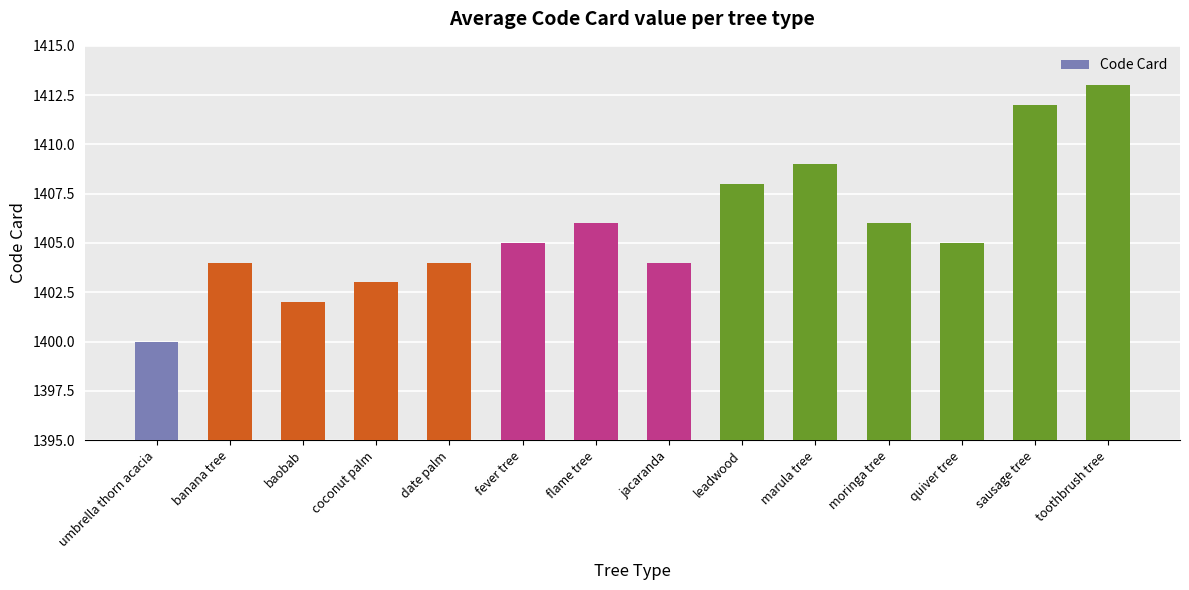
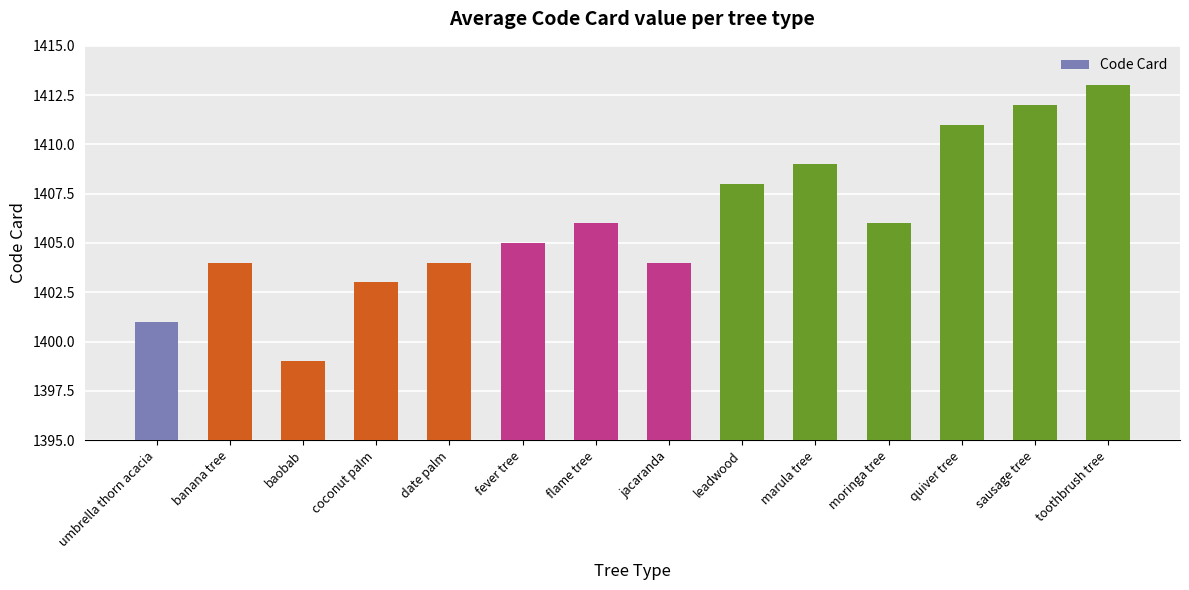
  {
-   "umbrella thorn acacia": 1400,
+   "umbrella thorn acacia": 1401,
    "banana tree": 1404,
-   "baobab": 1402,
+   "baobab": 1399,
    "coconut palm": 1403,
    "date palm": 1404,
    "fever tree": 1405,
    "flame tree": 1406,
    "jacaranda": 1404,
    "leadwood": 1408,
    "marula tree": 1409,
    "moringa tree": 1406,
-   "quiver tree": 1405,
+   "quiver tree": 1411,
    "sausage tree": 1412,
    "toothbrush tree": 1413
  }
